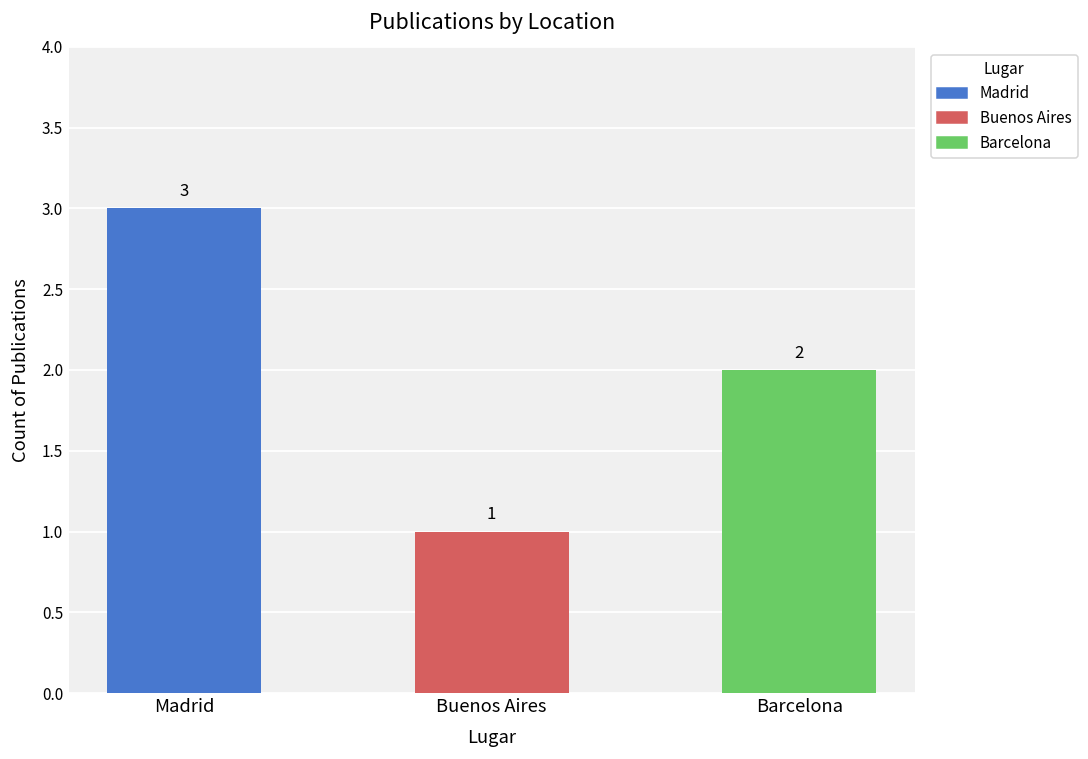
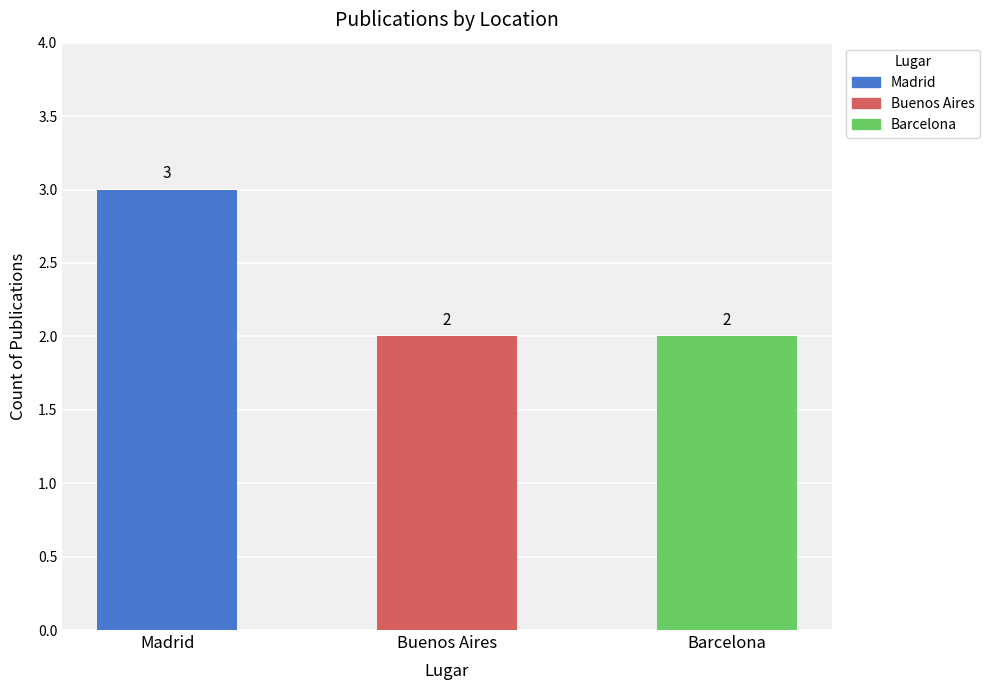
  {
    "Madrid": 3,
-   "Buenos Aires": 1,
+   "Buenos Aires": 2,
    "Barcelona": 2
  }
